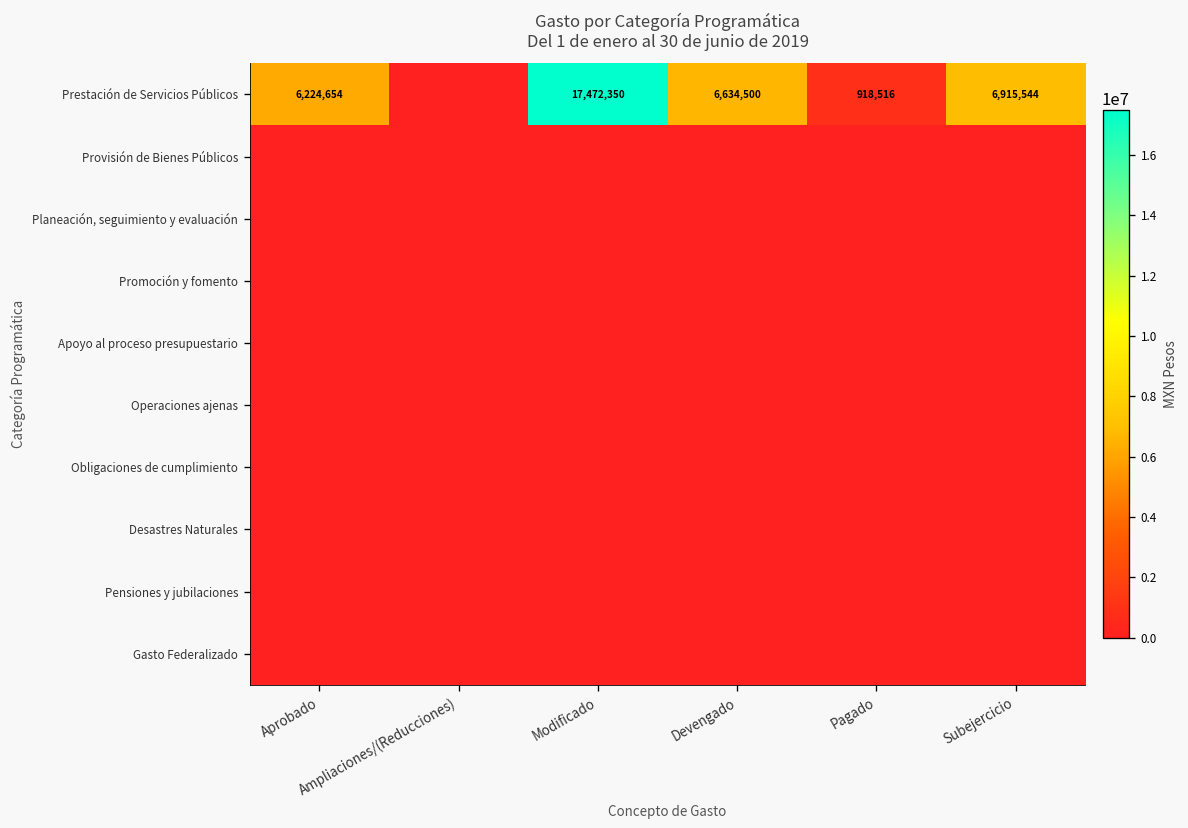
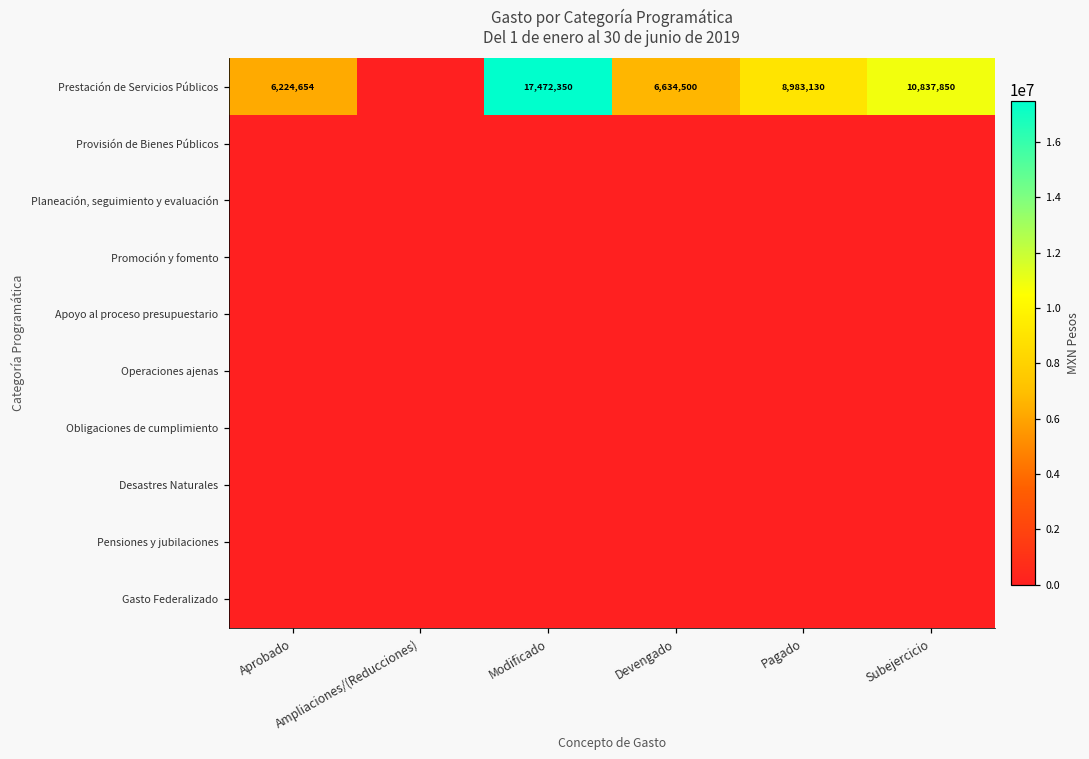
  {
    "Prestación de Servicios Públicos": {
      "Aprobado": "6,224,654",
      "Modificado": "17,472,350",
      "Devengado": "6,634,500",
-     "Pagado": "918,516",
-     "Subejercicio": "6,915,544"
+     "Pagado": "8,983,130",
+     "Subejercicio": "10,837,850"
    }
  }
